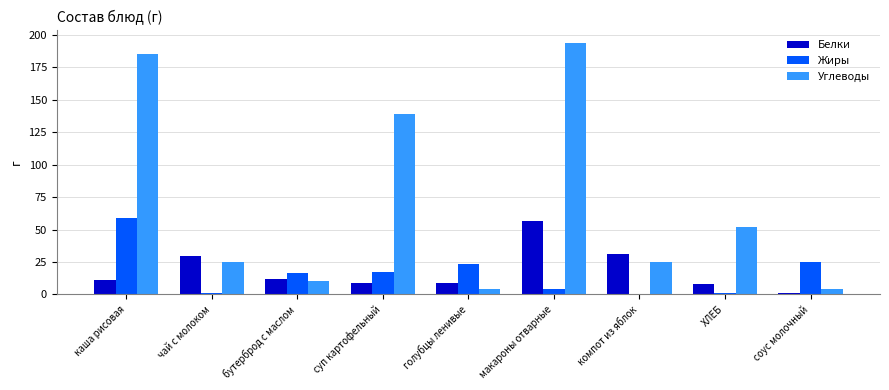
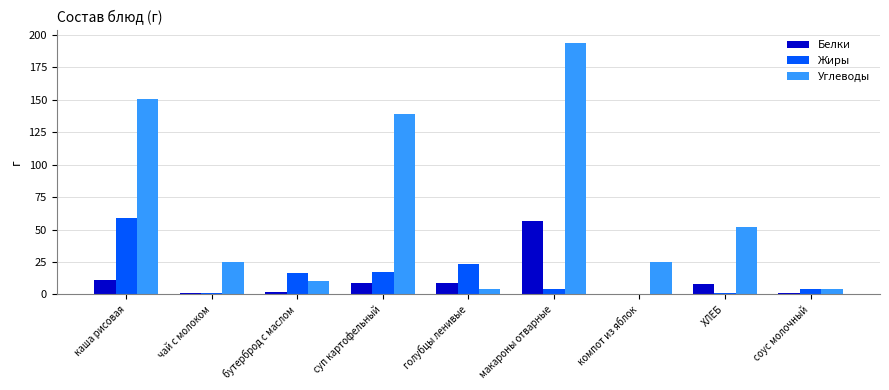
  {
    "Белки": {
      "каша рисовая": 11,
-     "чай с молоком": 30,
-     "бутерброд с маслом": 12,
+     "чай с молоком": 2,
+     "бутерброд с маслом": 2,
      "суп картофельный": 9,
      "голубцы ленивые": 9,
      "макароны отварные": 57,
-     "компот из яблок": 31,
+     "компот из яблок": 0,
      "ХЛЕБ": 8
    },
    "Жиры": {
      "каша рисовая": 59,
      "бутерброд с маслом": 17,
      "суп картофельный": 17,
      "голубцы ленивые": 24,
      "макароны отварные": 5,
-     "соус молочный": 25
+     "соус молочный": 4
    },
    "Углеводы": {
-     "каша рисовая": 185,
+     "каша рисовая": 151,
      "чай с молоком": 25,
      "бутерброд с маслом": 10,
      "суп картофельный": 139,
      "голубцы ленивые": 4,
      "макароны отварные": 194,
      "компот из яблок": 25,
      "ХЛЕБ": 52,
      "соус молочный": 4
    }
  }
